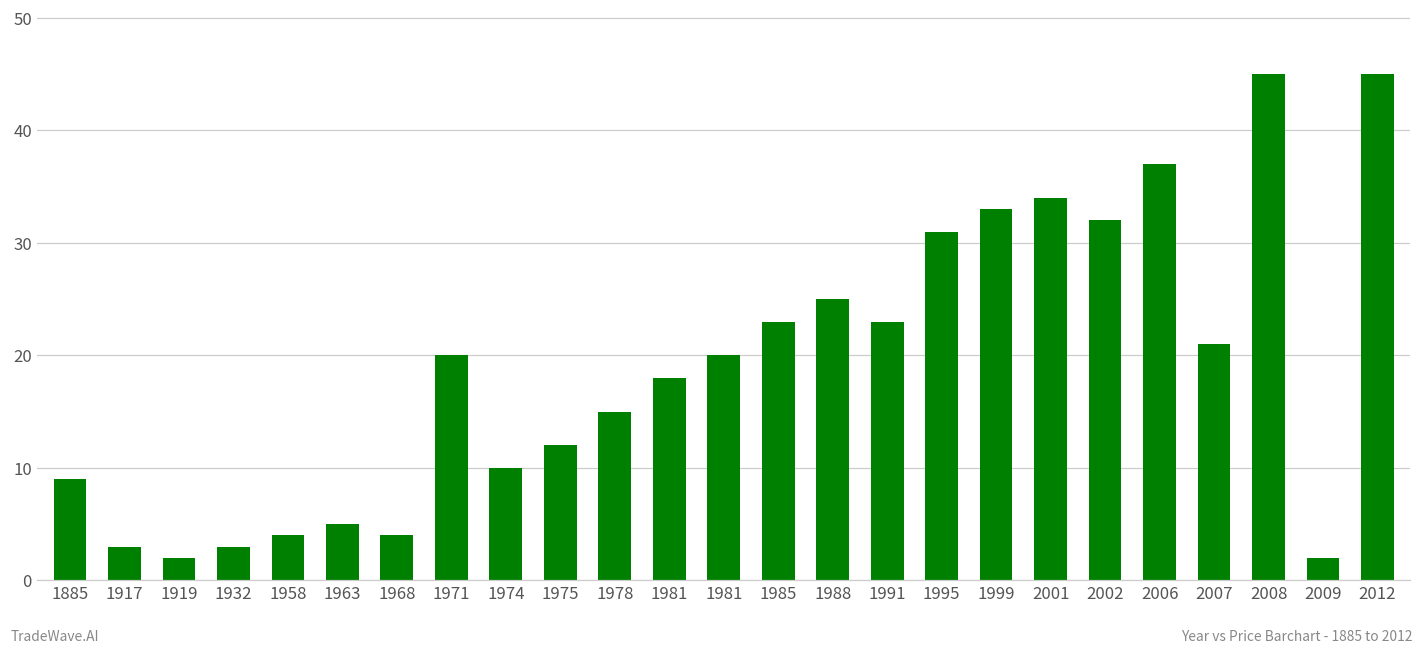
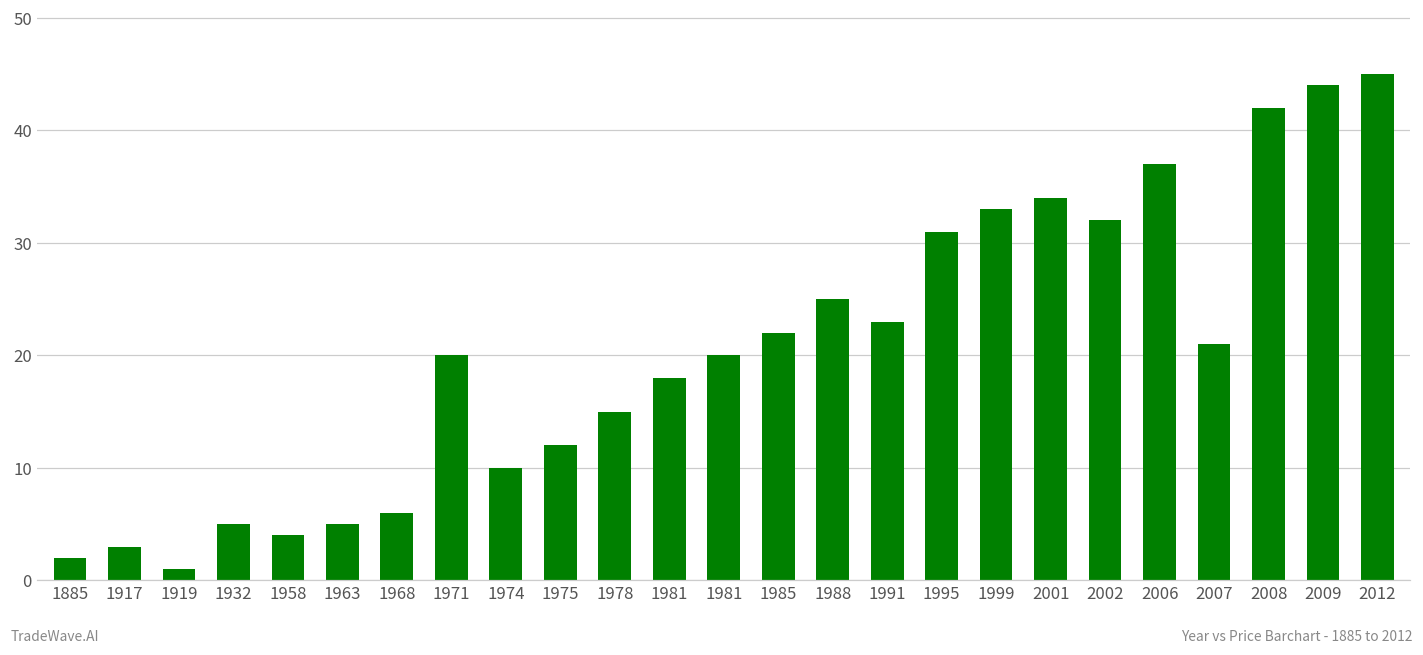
  {
-   "1885": 9,
+   "1885": 2,
    "1917": 3,
-   "1919": 2,
-   "1932": 3,
+   "1919": 1,
+   "1932": 5,
    "1958": 4,
    "1963": 5,
-   "1968": 4,
+   "1968": 6,
    "1971": 20,
    "1974": 10,
    "1975": 12,
    "1978": 15,
-   "1985": 23,
+   "1985": 22,
    "1988": 25,
    "1991": 23,
    "1995": 31,
    "1999": 33,
    "2001": 34,
    "2002": 32,
    "2006": 37,
    "2007": 21,
-   "2008": 45,
-   "2009": 2,
+   "2008": 42,
+   "2009": 44,
    "2012": 45
  }
